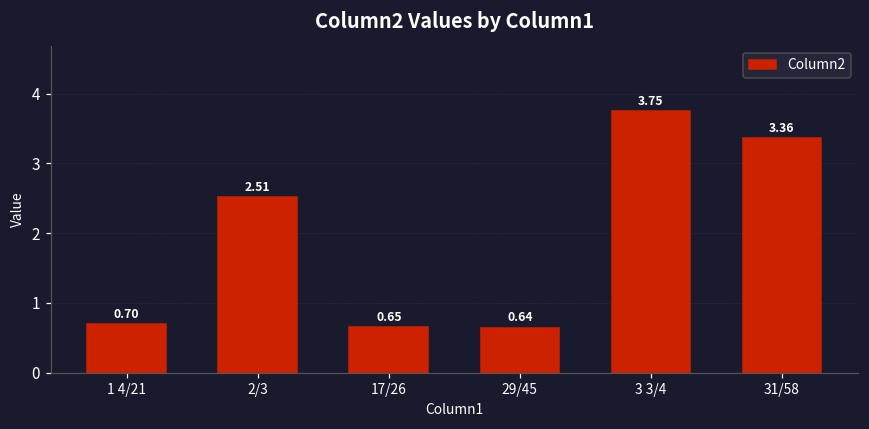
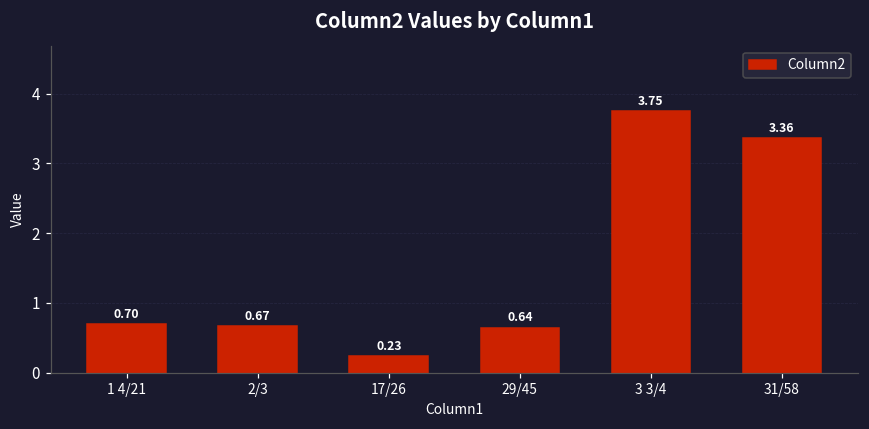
  {
    "1 4/21": 0.70,
-   "2/3": 2.51,
-   "17/26": 0.65,
+   "2/3": 0.67,
+   "17/26": 0.23,
    "29/45": 0.64,
    "3 3/4": 3.75,
    "31/58": 3.36
  }
